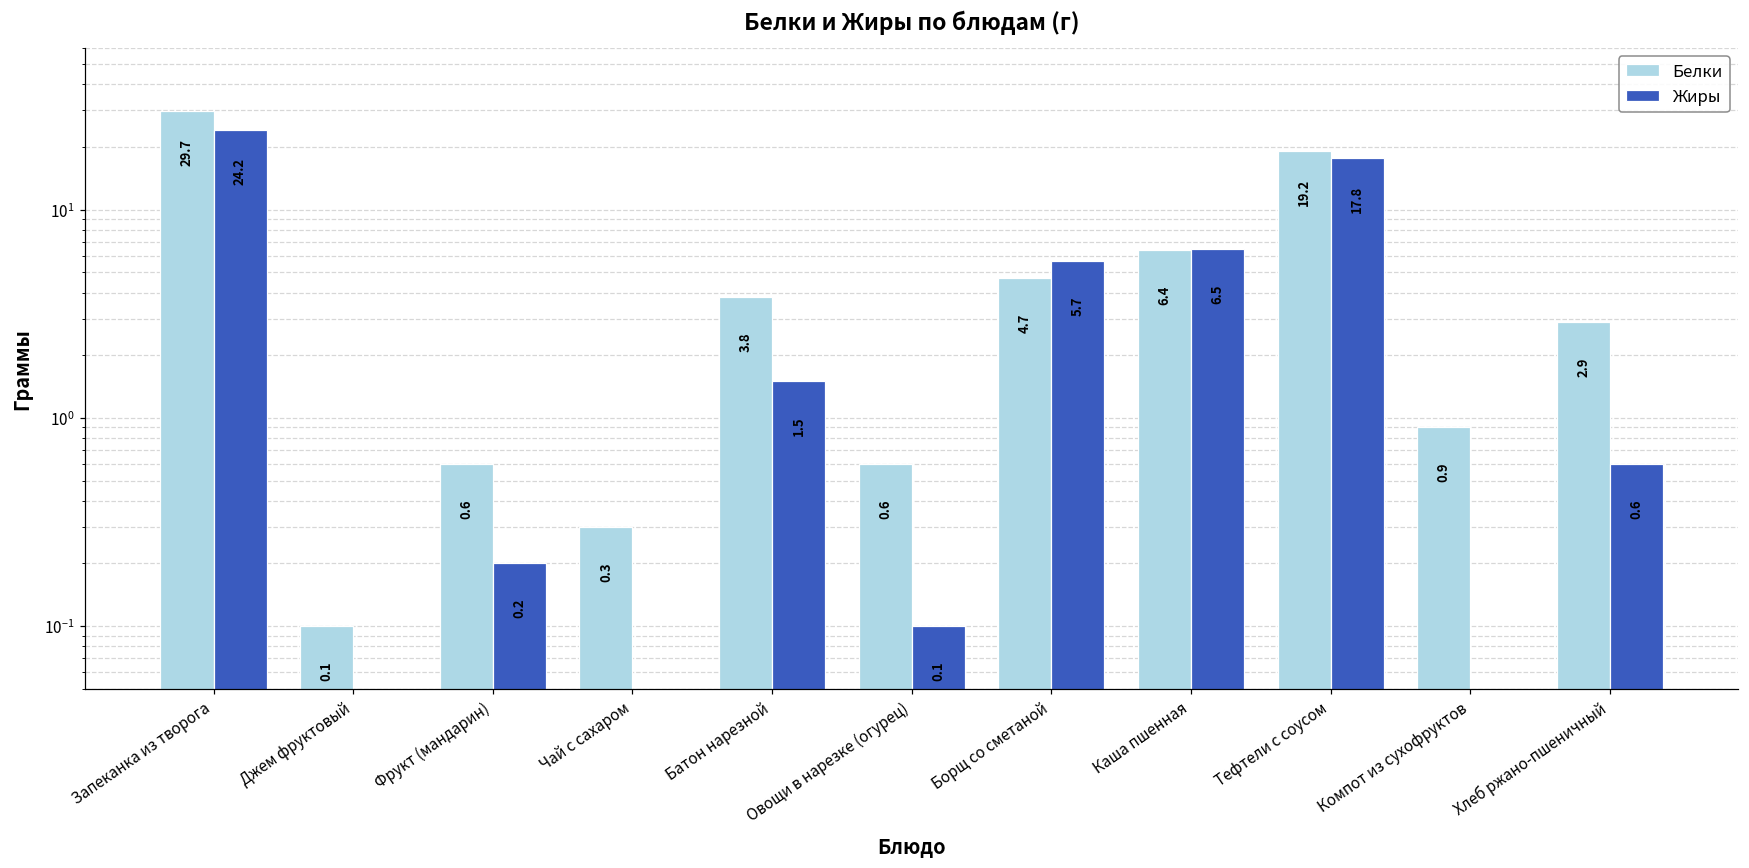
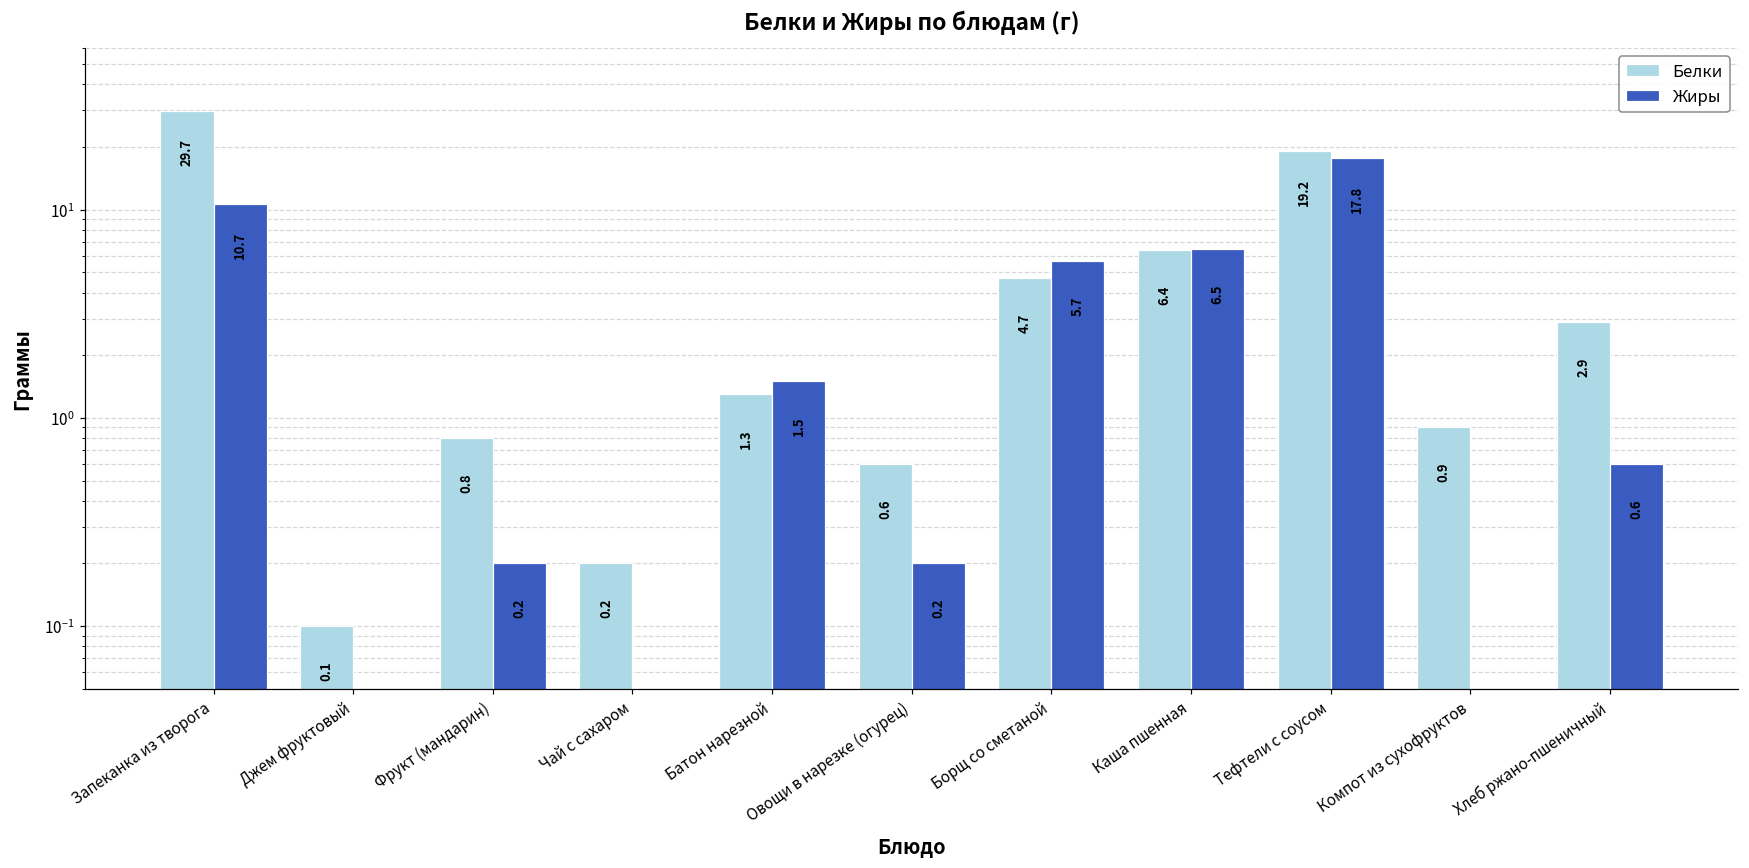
  {
    "Белки": {
      "Запеканка из творога": 29.7,
      "Джем фруктовый": 0.1,
-     "Фрукт (мандарин)": 0.6,
-     "Чай с сахаром": 0.3,
-     "Батон нарезной": 3.8,
+     "Фрукт (мандарин)": 0.8,
+     "Чай с сахаром": 0.2,
+     "Батон нарезной": 1.3,
      "Овощи в нарезке (огурец)": 0.6,
      "Борщ со сметаной": 4.7,
      "Каша пшенная": 6.4,
      "Тефтели с соусом": 19.2,
      "Компот из сухофруктов": 0.9,
      "Хлеб ржано-пшеничный": 2.9
    },
    "Жиры": {
-     "Запеканка из творога": 24.2,
+     "Запеканка из творога": 10.7,
      "Фрукт (мандарин)": 0.2,
      "Батон нарезной": 1.5,
-     "Овощи в нарезке (огурец)": 0.1,
+     "Овощи в нарезке (огурец)": 0.2,
      "Борщ со сметаной": 5.7,
      "Каша пшенная": 6.5,
      "Тефтели с соусом": 17.8,
      "Хлеб ржано-пшеничный": 0.6
    }
  }
